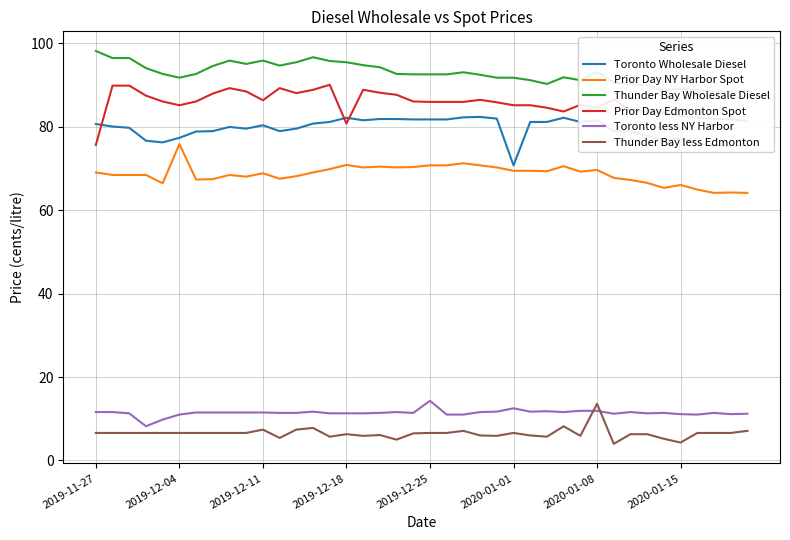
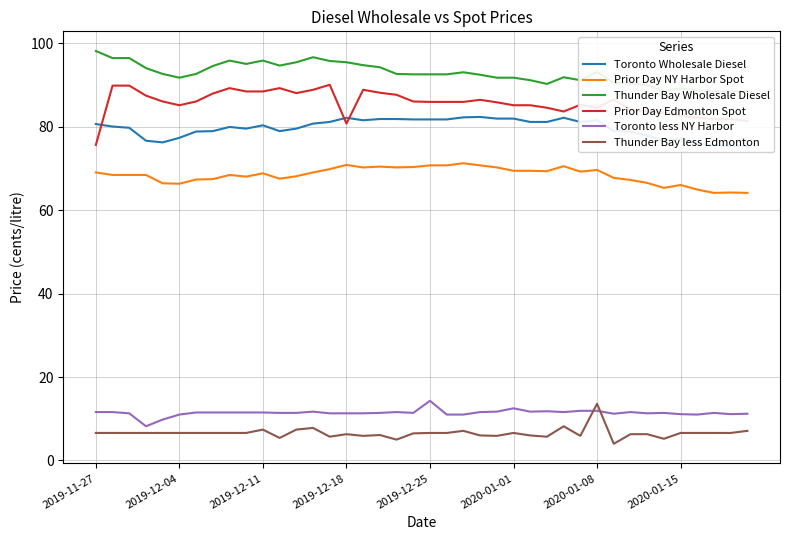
  {
    "Toronto Wholesale Diesel": {
      "2019-11-27": 81,
      "2019-12-04": 77,
      "2019-12-11": 80,
      "2019-12-18": 82,
      "2019-12-25": 82,
-     "2020-01-01": 71
+     "2020-01-01": 82
    },
    "Prior Day NY Harbor Spot": {
      "2019-11-27": 69,
-     "2019-12-04": 76,
+     "2019-12-04": 66,
      "2019-12-11": 69,
      "2019-12-18": 71,
      "2019-12-25": 71,
      "2020-01-01": 69,
      "2020-01-08": 70,
      "2020-01-15": 66
    },
    "Thunder Bay Wholesale Diesel": {
      "2019-11-27": 98,
      "2019-12-04": 92,
      "2019-12-11": 96,
      "2019-12-18": 95,
      "2019-12-25": 93,
      "2020-01-01": 92
    },
    "Prior Day Edmonton Spot": {
      "2019-11-27": 76,
      "2019-12-04": 85,
-     "2019-12-11": 86,
+     "2019-12-11": 88,
      "2019-12-18": 81,
      "2019-12-25": 86,
      "2020-01-01": 85
    },
    "Toronto less NY Harbor": {
      "2019-11-27": 12,
      "2019-12-04": 11,
      "2019-12-11": 12,
      "2019-12-18": 11,
      "2019-12-25": 14,
      "2020-01-01": 13,
      "2020-01-08": 12,
      "2020-01-15": 11
    },
    "Thunder Bay less Edmonton": {
      "2019-11-27": 7,
      "2019-12-04": 7,
      "2019-12-11": 7,
      "2019-12-18": 6,
      "2019-12-25": 7,
      "2020-01-01": 7,
      "2020-01-08": 14,
-     "2020-01-15": 4
+     "2020-01-15": 7
    }
  }
